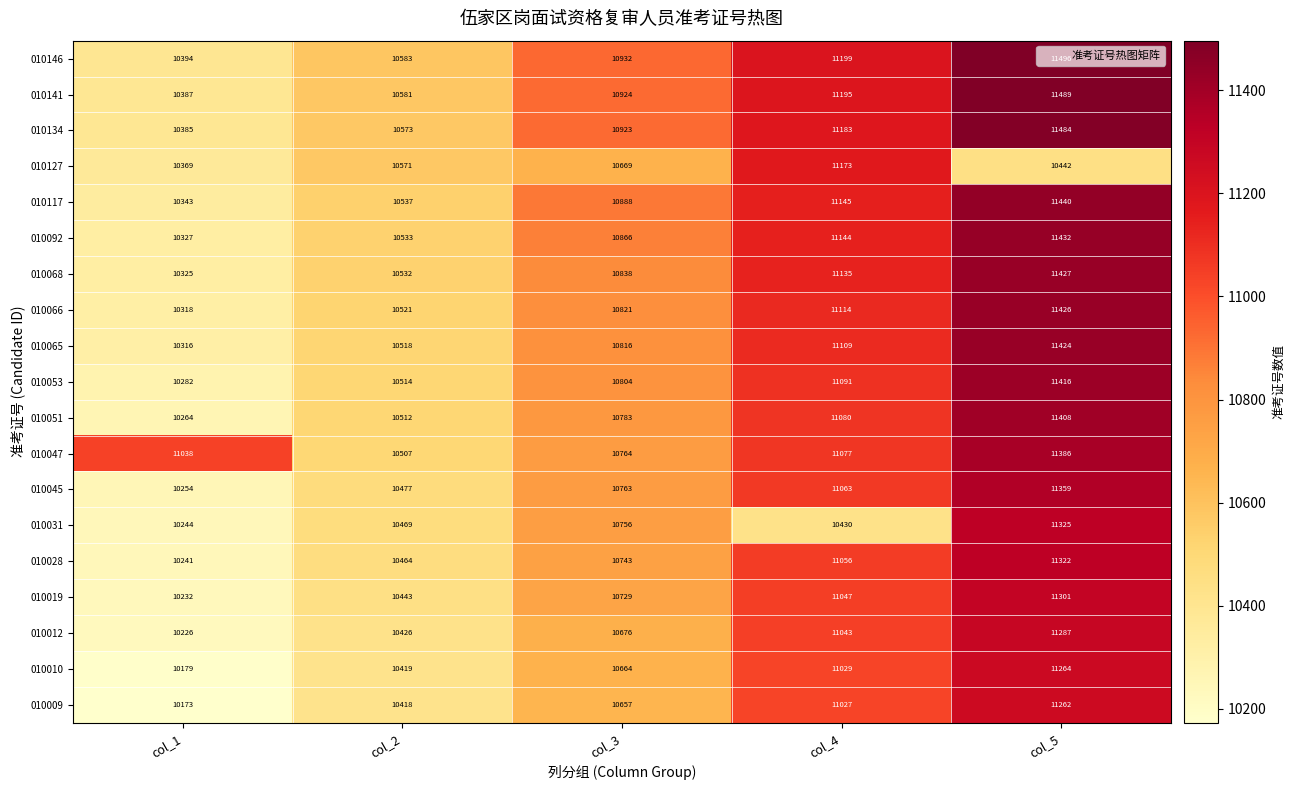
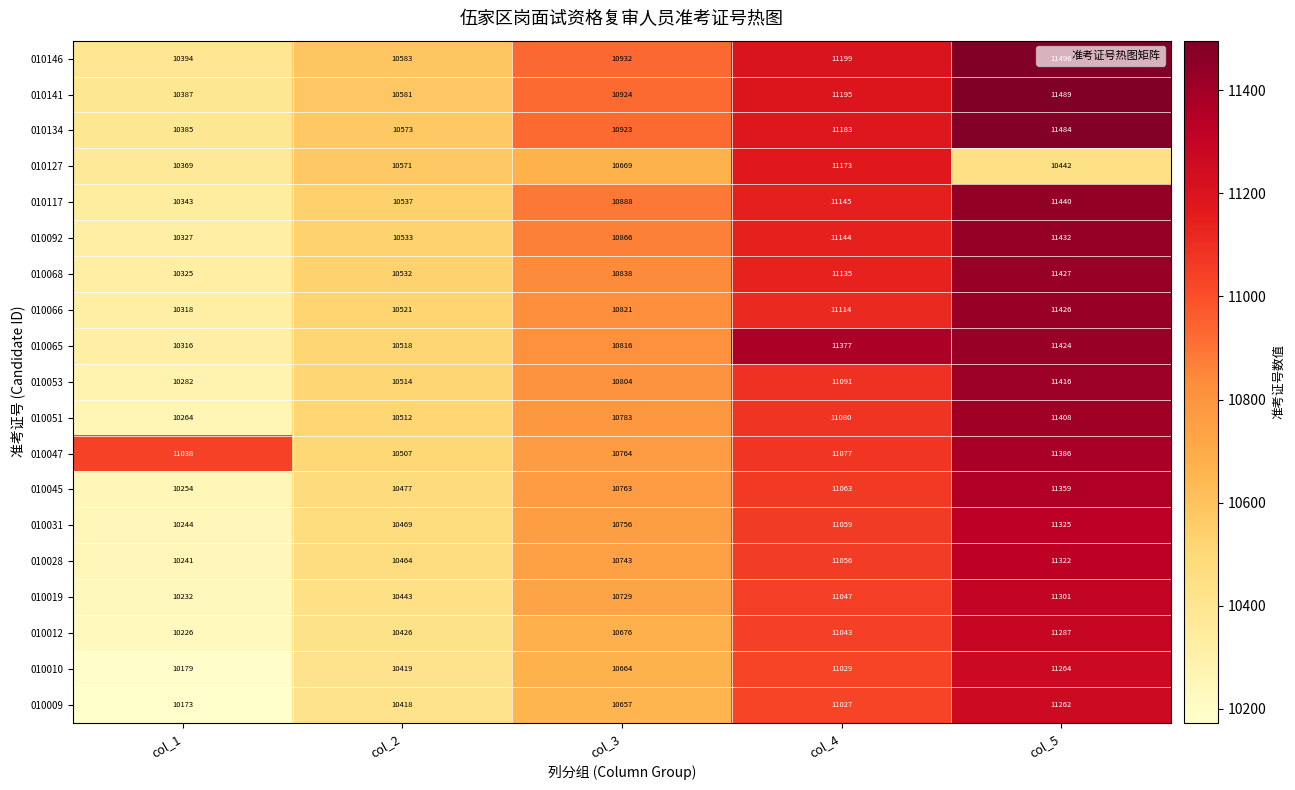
  {
    "010146": {
      "col_1": 10394,
      "col_2": 10583,
      "col_3": 10932,
      "col_4": 11199
    },
    "010141": {
      "col_1": 10387,
      "col_2": 10581,
      "col_3": 10924,
      "col_4": 11195,
      "col_5": 11489
    },
    "010134": {
      "col_1": 10385,
      "col_2": 10573,
      "col_3": 10923,
      "col_4": 11183,
      "col_5": 11484
    },
    "010127": {
      "col_1": 10369,
      "col_2": 10571,
      "col_3": 10669,
      "col_4": 11173,
      "col_5": 10442
    },
    "010117": {
      "col_1": 10343,
      "col_2": 10537,
      "col_3": 10888,
      "col_4": 11145,
      "col_5": 11440
    },
    "010092": {
      "col_1": 10327,
      "col_2": 10533,
      "col_3": 10866,
      "col_4": 11144,
      "col_5": 11432
    },
    "010068": {
      "col_1": 10325,
      "col_2": 10532,
      "col_3": 10838,
      "col_4": 11135,
      "col_5": 11427
    },
    "010066": {
      "col_1": 10318,
      "col_2": 10521,
      "col_3": 10821,
      "col_4": 11114,
      "col_5": 11426
    },
    "010065": {
      "col_1": 10316,
      "col_2": 10518,
      "col_3": 10816,
-     "col_4": 11109,
+     "col_4": 11377,
      "col_5": 11424
    },
    "010053": {
      "col_1": 10282,
      "col_2": 10514,
      "col_3": 10804,
      "col_4": 11091,
      "col_5": 11416
    },
    "010051": {
      "col_1": 10264,
      "col_2": 10512,
      "col_3": 10783,
      "col_4": 11080,
      "col_5": 11408
    },
    "010047": {
      "col_1": 11038,
      "col_2": 10507,
      "col_3": 10764,
      "col_4": 11077,
      "col_5": 11386
    },
    "010045": {
      "col_1": 10254,
      "col_2": 10477,
      "col_3": 10763,
      "col_4": 11063,
      "col_5": 11359
    },
    "010031": {
      "col_1": 10244,
      "col_2": 10469,
      "col_3": 10756,
-     "col_4": 10430,
+     "col_4": 11059,
      "col_5": 11325
    },
    "010028": {
      "col_1": 10241,
      "col_2": 10464,
      "col_3": 10743,
      "col_4": 11056,
      "col_5": 11322
    },
    "010019": {
      "col_1": 10232,
      "col_2": 10443,
      "col_3": 10729,
      "col_4": 11047,
      "col_5": 11301
    },
    "010012": {
      "col_1": 10226,
      "col_2": 10426,
      "col_3": 10676,
      "col_4": 11043,
      "col_5": 11287
    },
    "010010": {
      "col_1": 10179,
      "col_2": 10419,
      "col_3": 10664,
      "col_4": 11029,
      "col_5": 11264
    },
    "010009": {
      "col_1": 10173,
      "col_2": 10418,
      "col_3": 10657,
      "col_4": 11027,
      "col_5": 11262
    }
  }
